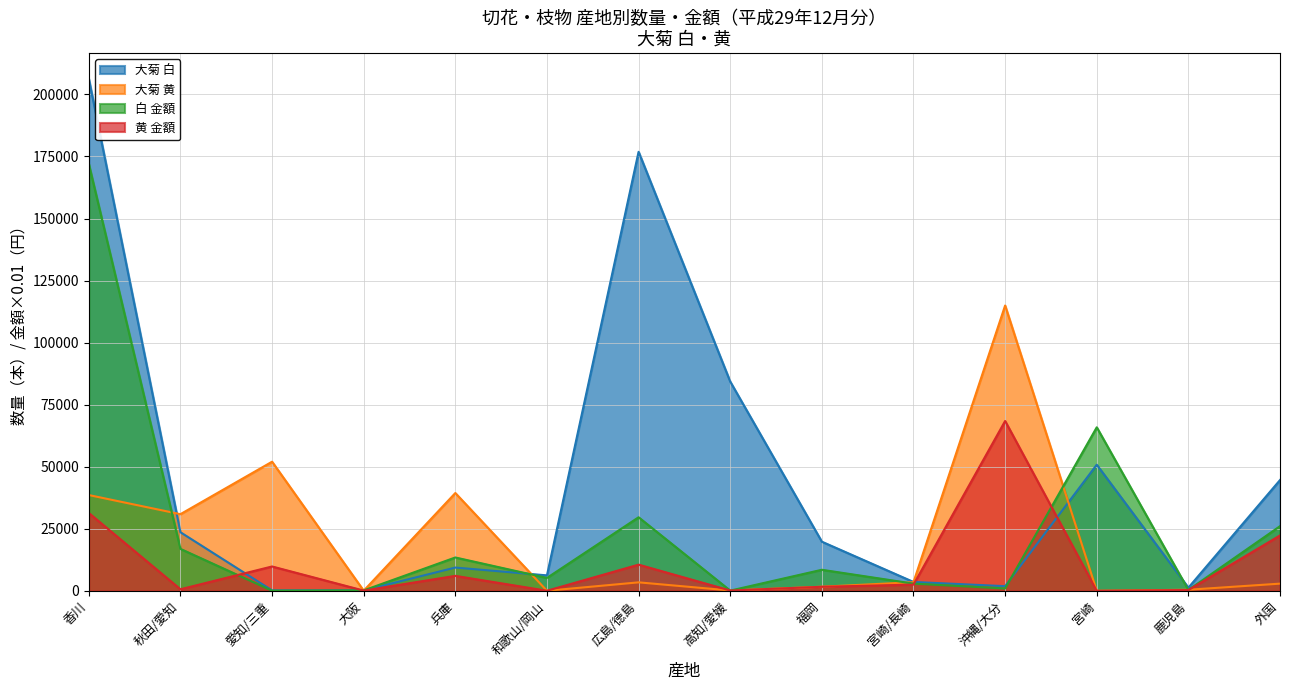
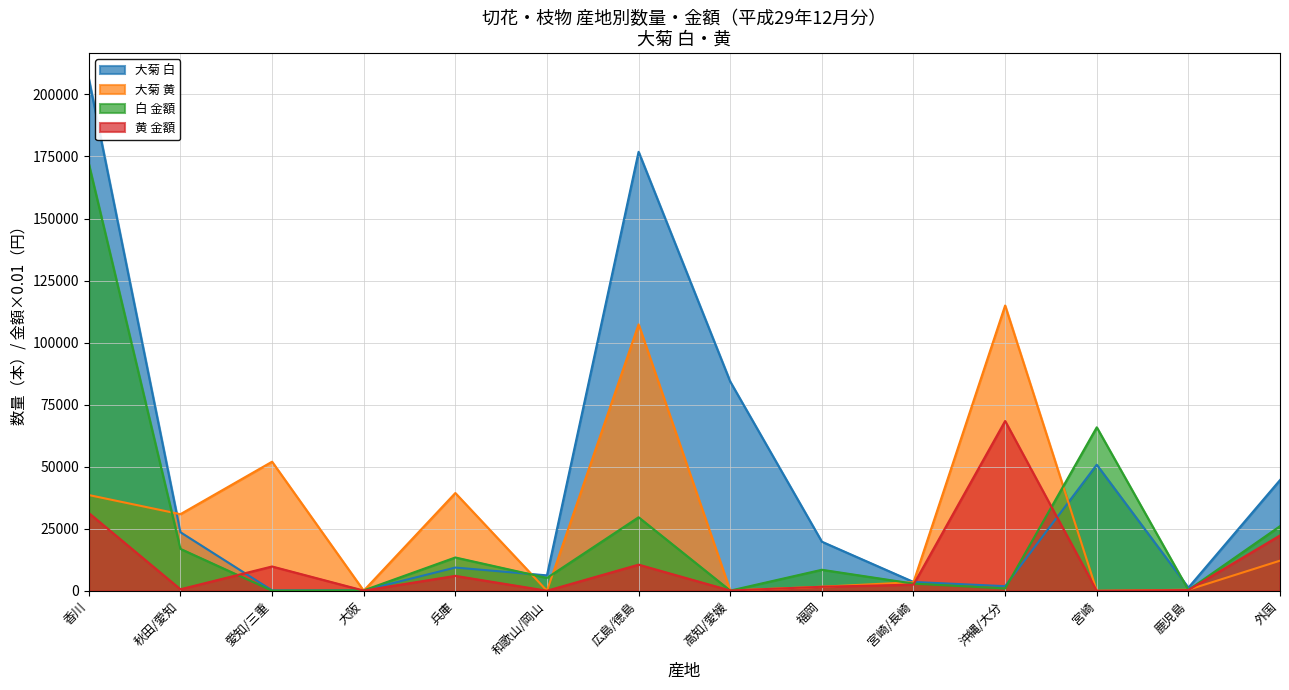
  {
    "大菊 白": {
      "香川": 206000,
      "秋田/愛知": 24000,
      "兵庫": 9000,
      "広島/徳島": 177000,
      "高知/愛媛": 84000,
      "福岡": 20000,
      "宮崎": 51000,
      "外国": 45000
    },
    "大菊 黄": {
      "香川": 39000,
      "秋田/愛知": 31000,
      "愛知/三重": 52000,
      "兵庫": 39000,
-     "広島/徳島": 3000,
+     "広島/徳島": 107000,
      "沖縄/大分": 115000,
-     "外国": 3000
+     "外国": 12000
    },
    "白 金額": {
      "香川": 172000,
      "秋田/愛知": 17000,
      "兵庫": 13000,
      "広島/徳島": 30000,
      "福岡": 9000,
      "宮崎": 66000,
      "外国": 26000
    },
    "黄 金額": {
      "香川": 31000,
      "秋田/愛知": 1000,
      "愛知/三重": 10000,
      "兵庫": 6000,
      "広島/徳島": 11000,
      "沖縄/大分": 68000,
      "外国": 22000
    }
  }
